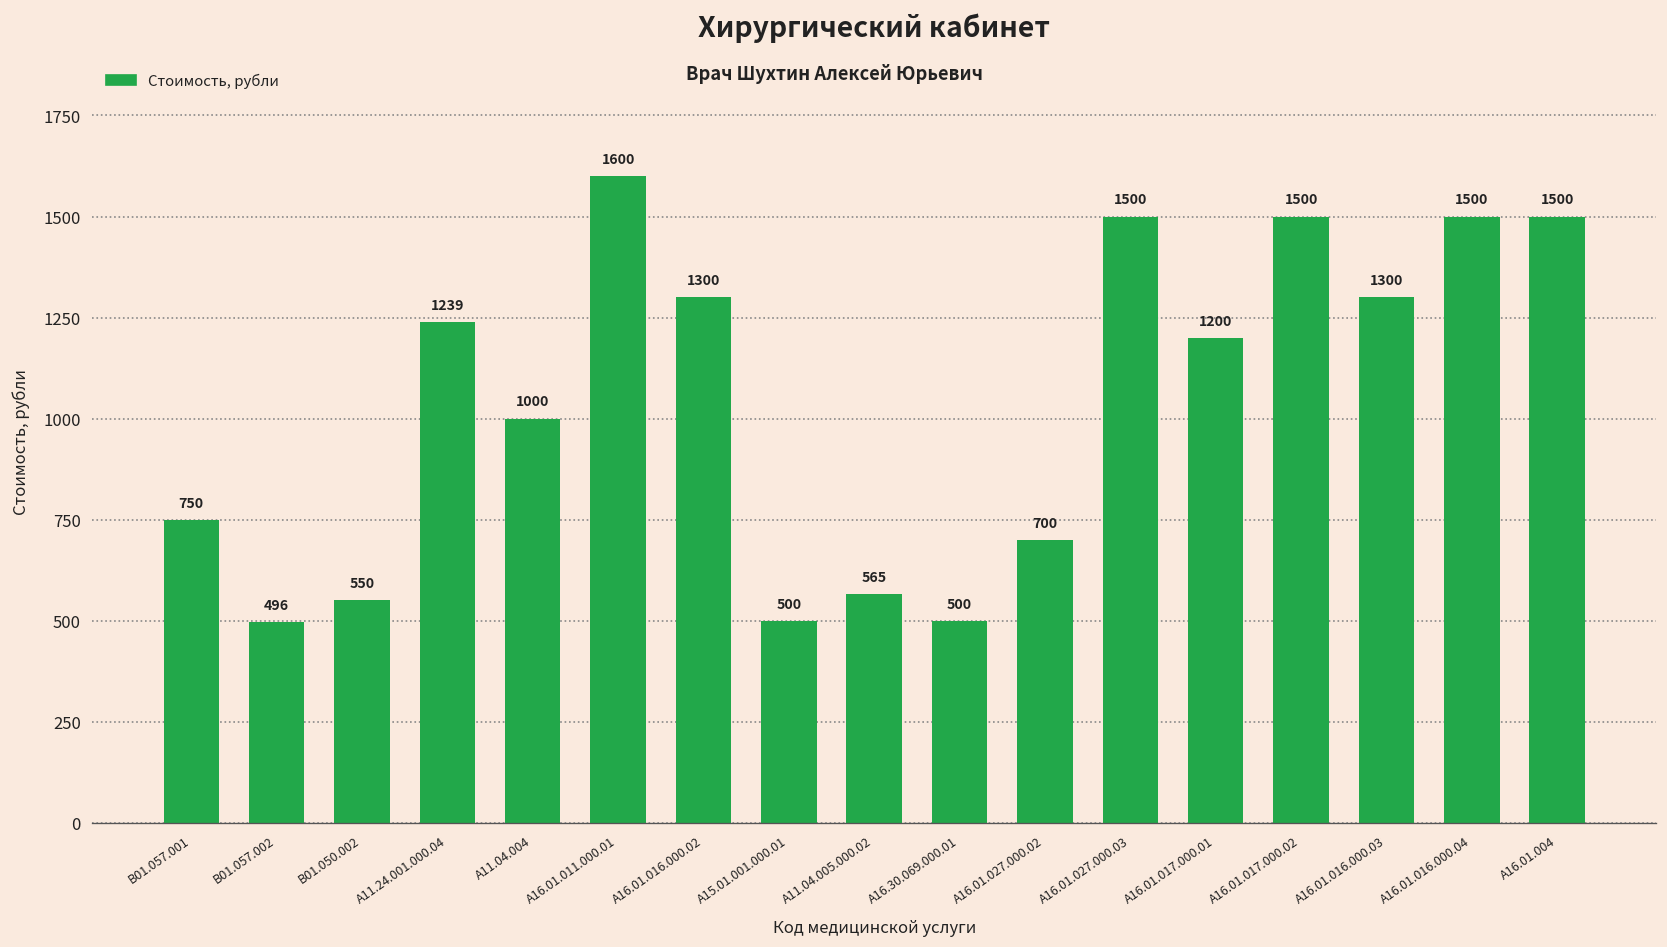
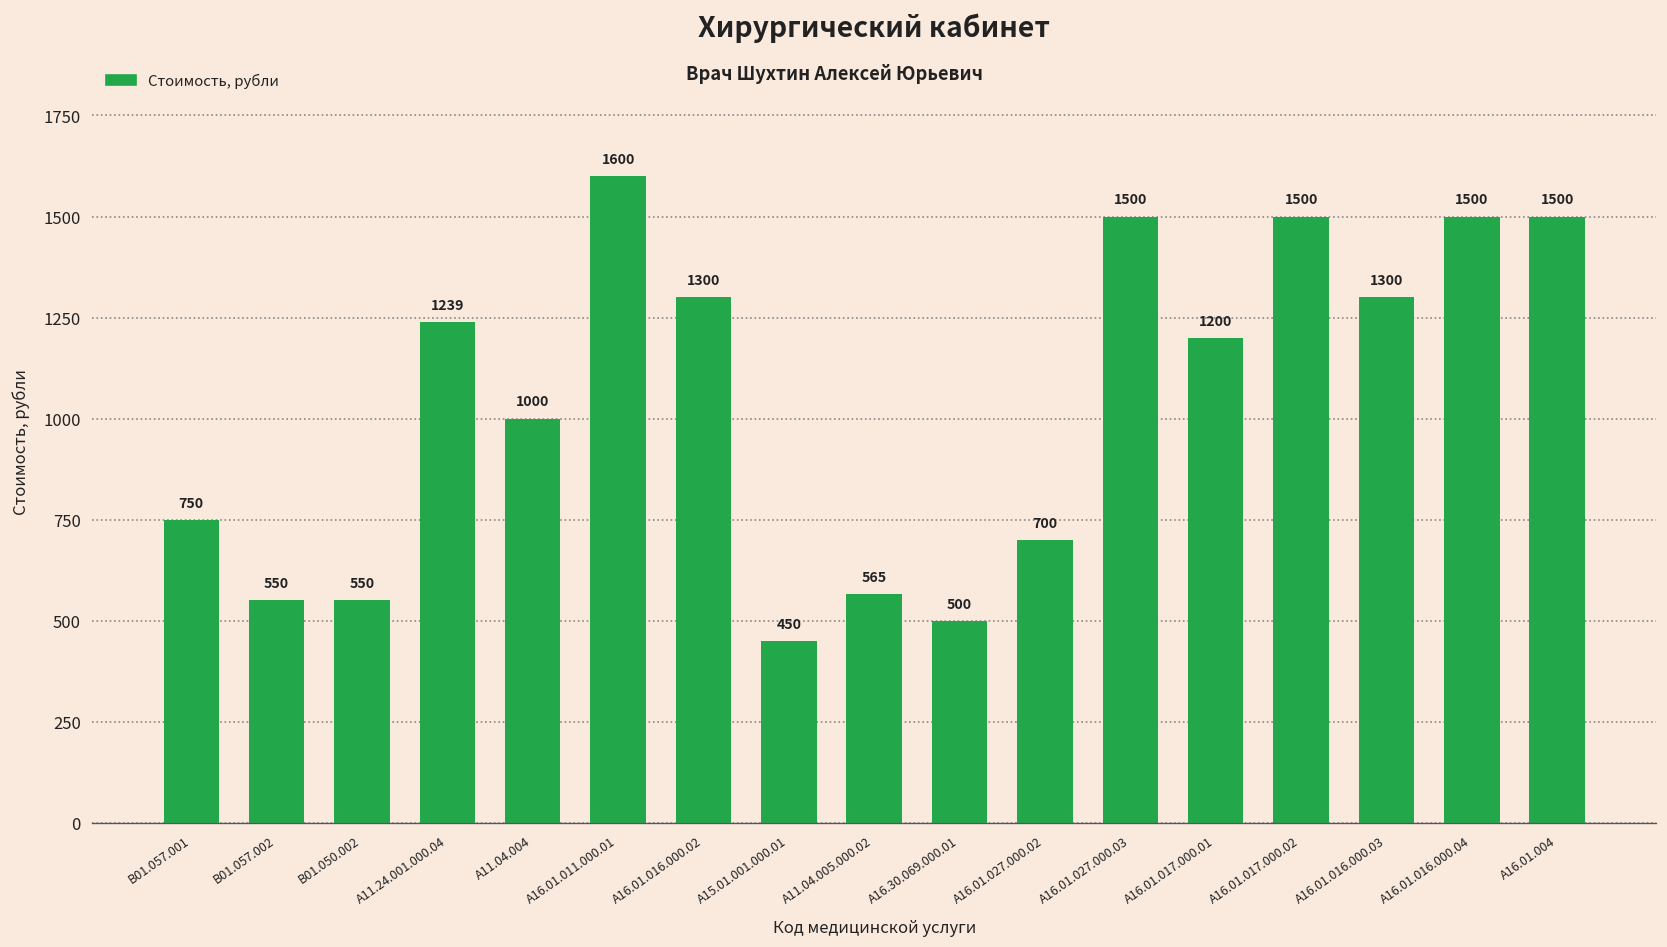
  {
    "B01.057.001": 750,
-   "B01.057.002": 496,
+   "B01.057.002": 550,
    "B01.050.002": 550,
    "A11.24.001.000.04": 1239,
    "A11.04.004": 1000,
    "A16.01.011.000.01": 1600,
    "A16.01.016.000.02": 1300,
-   "A15.01.001.000.01": 500,
+   "A15.01.001.000.01": 450,
    "A11.04.005.000.02": 565,
    "A16.30.069.000.01": 500,
    "A16.01.027.000.02": 700,
    "A16.01.027.000.03": 1500,
    "A16.01.017.000.01": 1200,
    "A16.01.017.000.02": 1500,
    "A16.01.016.000.03": 1300,
    "A16.01.016.000.04": 1500,
    "A16.01.004": 1500
  }
